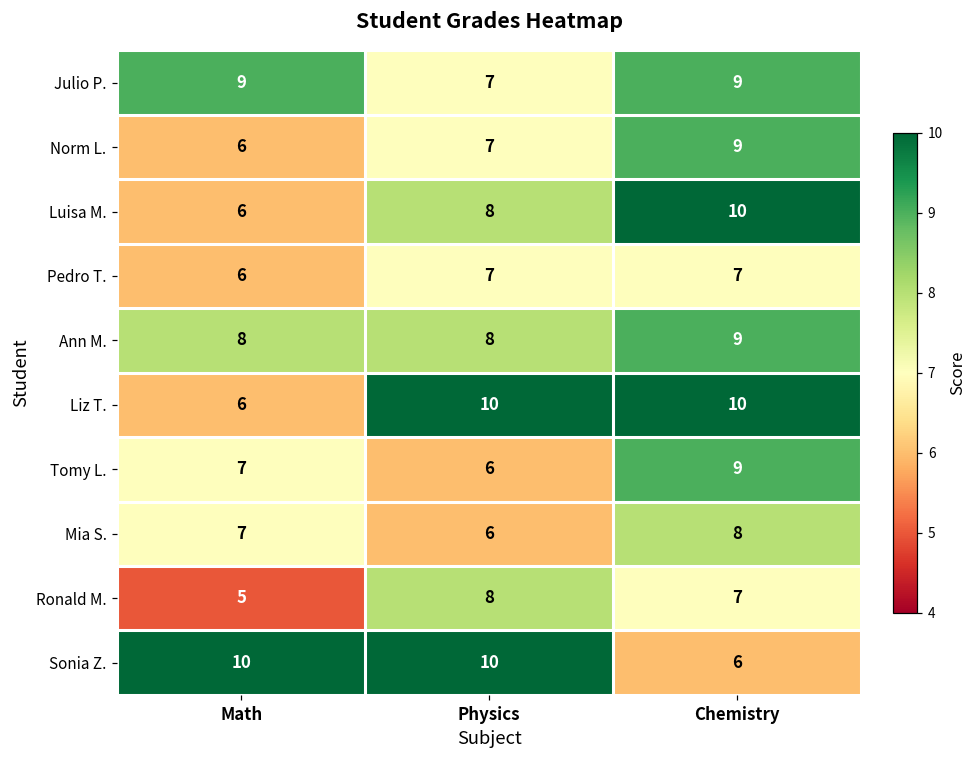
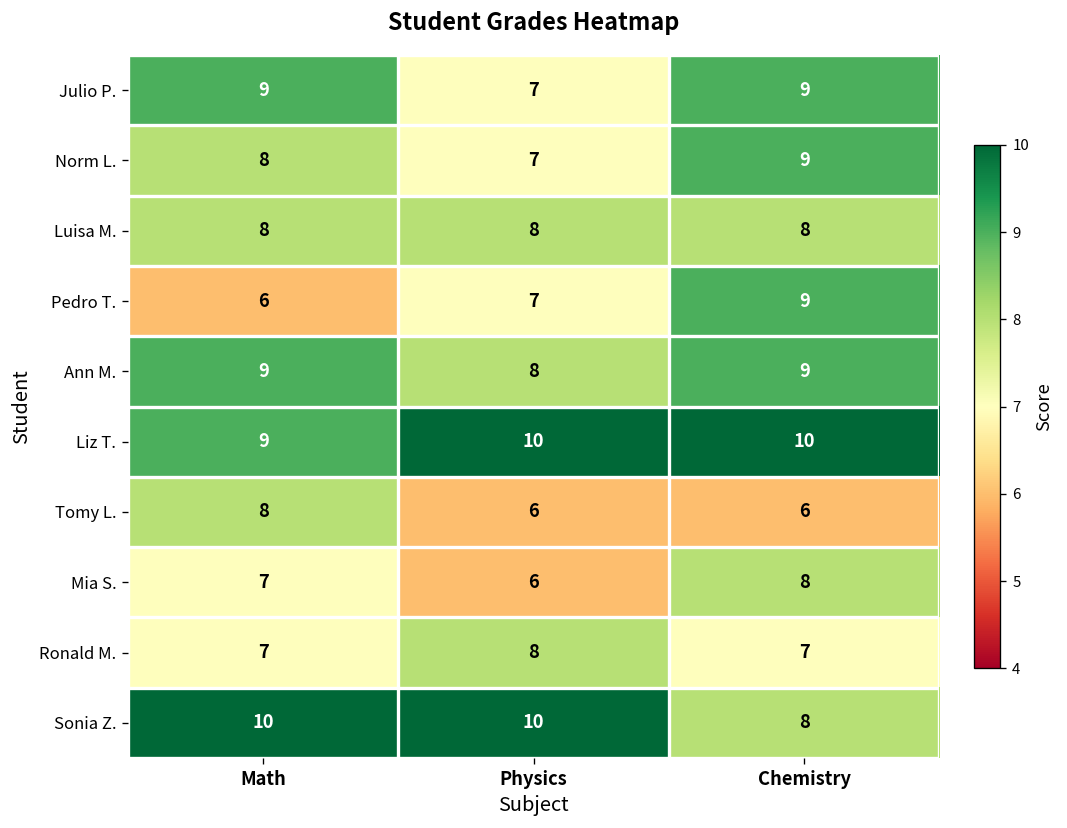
  {
    "Julio P.": {
      "Math": 9,
      "Physics": 7,
      "Chemistry": 9
    },
    "Norm L.": {
-     "Math": 6,
+     "Math": 8,
      "Physics": 7,
      "Chemistry": 9
    },
    "Luisa M.": {
-     "Math": 6,
+     "Math": 8,
      "Physics": 8,
-     "Chemistry": 10
+     "Chemistry": 8
    },
    "Pedro T.": {
      "Math": 6,
      "Physics": 7,
-     "Chemistry": 7
+     "Chemistry": 9
    },
    "Ann M.": {
-     "Math": 8,
+     "Math": 9,
      "Physics": 8,
      "Chemistry": 9
    },
    "Liz T.": {
-     "Math": 6,
+     "Math": 9,
      "Physics": 10,
      "Chemistry": 10
    },
    "Tomy L.": {
-     "Math": 7,
+     "Math": 8,
      "Physics": 6,
-     "Chemistry": 9
+     "Chemistry": 6
    },
    "Mia S.": {
      "Math": 7,
      "Physics": 6,
      "Chemistry": 8
    },
    "Ronald M.": {
-     "Math": 5,
+     "Math": 7,
      "Physics": 8,
      "Chemistry": 7
    },
    "Sonia Z.": {
      "Math": 10,
      "Physics": 10,
-     "Chemistry": 6
+     "Chemistry": 8
    }
  }
